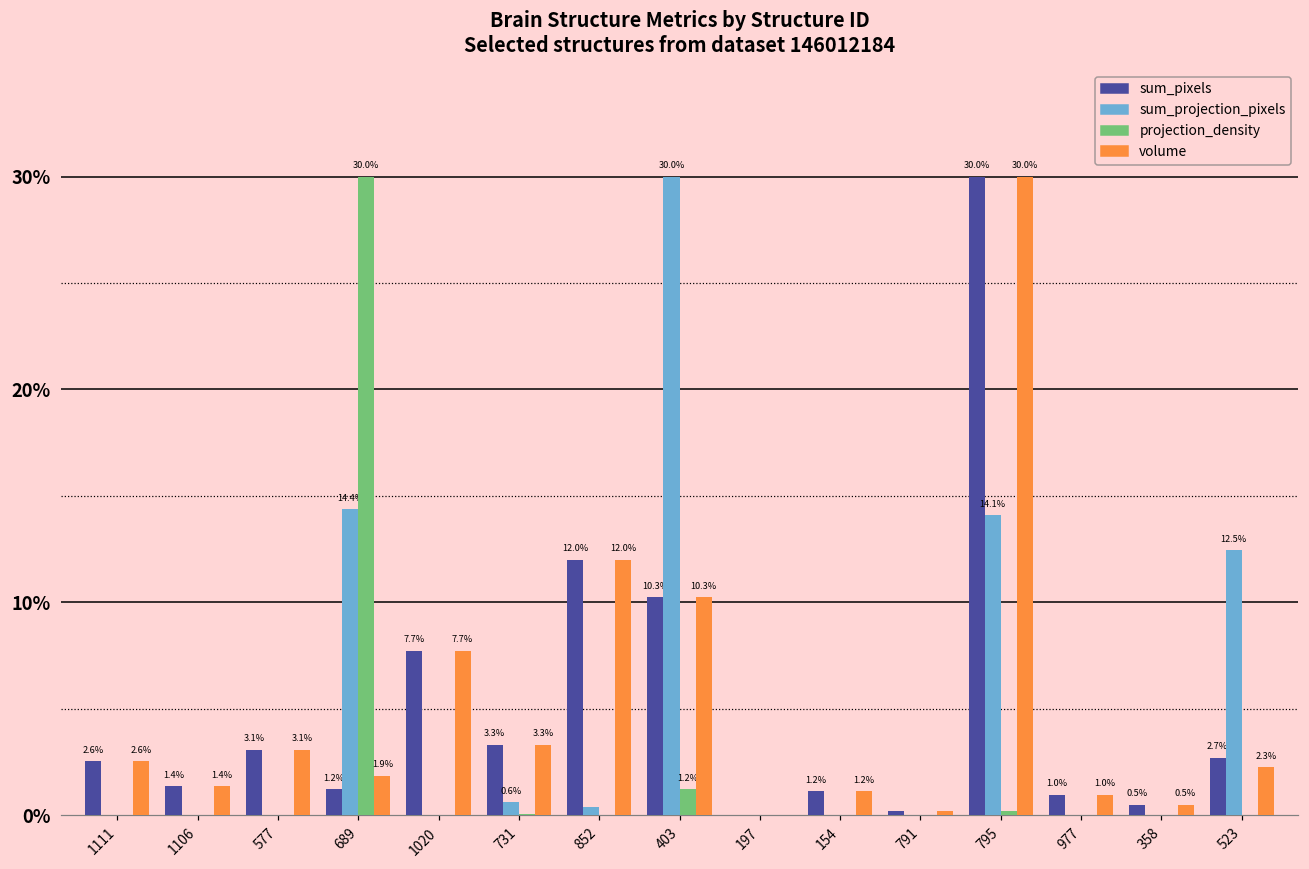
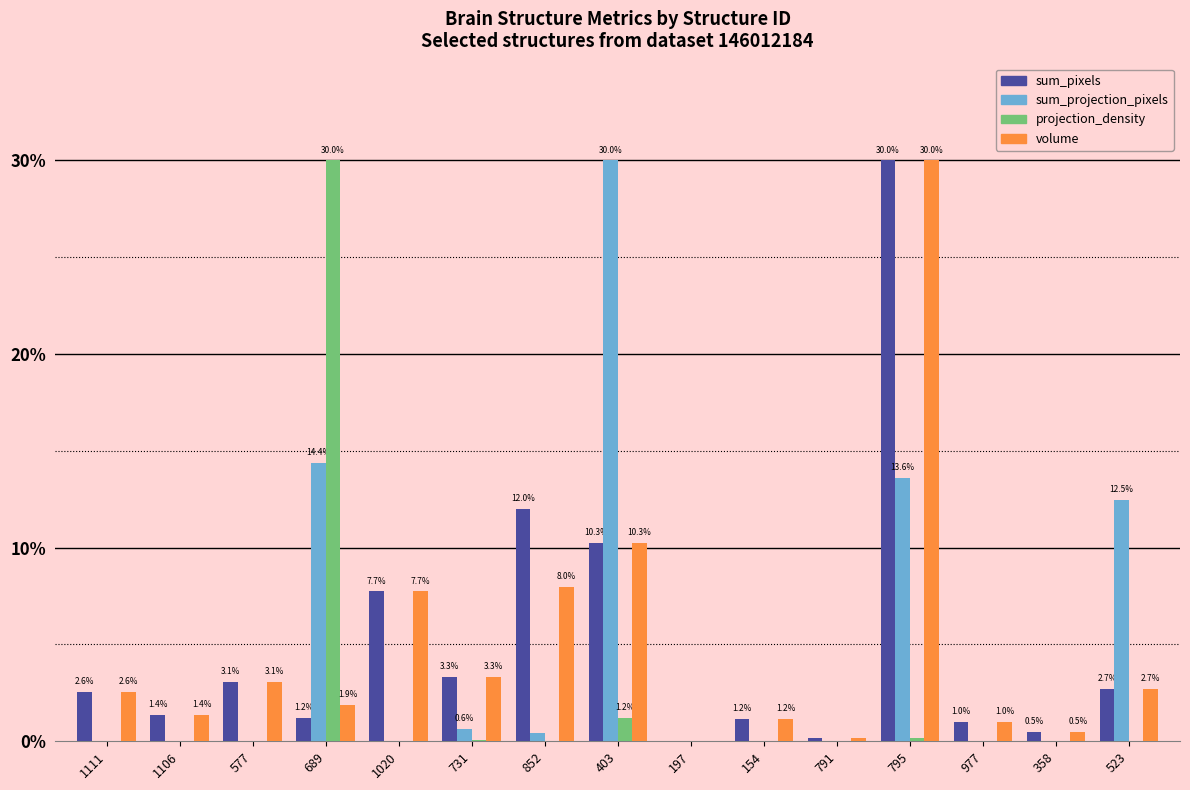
  {
    "sum_pixels": {
      "1111": "2.6%",
      "1106": "1.4%",
      "577": "3.1%",
      "689": "1.2%",
      "1020": "7.7%",
      "731": "3.3%",
      "852": "12.0%",
      "403": "10.3%",
      "154": "1.2%",
      "795": "30.0%",
      "977": "1.0%",
      "358": "0.5%",
      "523": "2.7%"
    },
    "sum_projection_pixels": {
      "689": "14.4%",
      "731": "0.6%",
      "403": "30.0%",
-     "795": "14.1%",
+     "795": "13.6%",
      "523": "12.5%"
    },
    "projection_density": {
      "689": "30.0%",
      "403": "1.2%"
    },
    "volume": {
      "1111": "2.6%",
      "1106": "1.4%",
      "577": "3.1%",
      "689": "1.9%",
      "1020": "7.7%",
      "731": "3.3%",
-     "852": "12.0%",
+     "852": "8.0%",
      "403": "10.3%",
      "154": "1.2%",
      "795": "30.0%",
      "977": "1.0%",
      "358": "0.5%",
-     "523": "2.3%"
+     "523": "2.7%"
    }
  }
